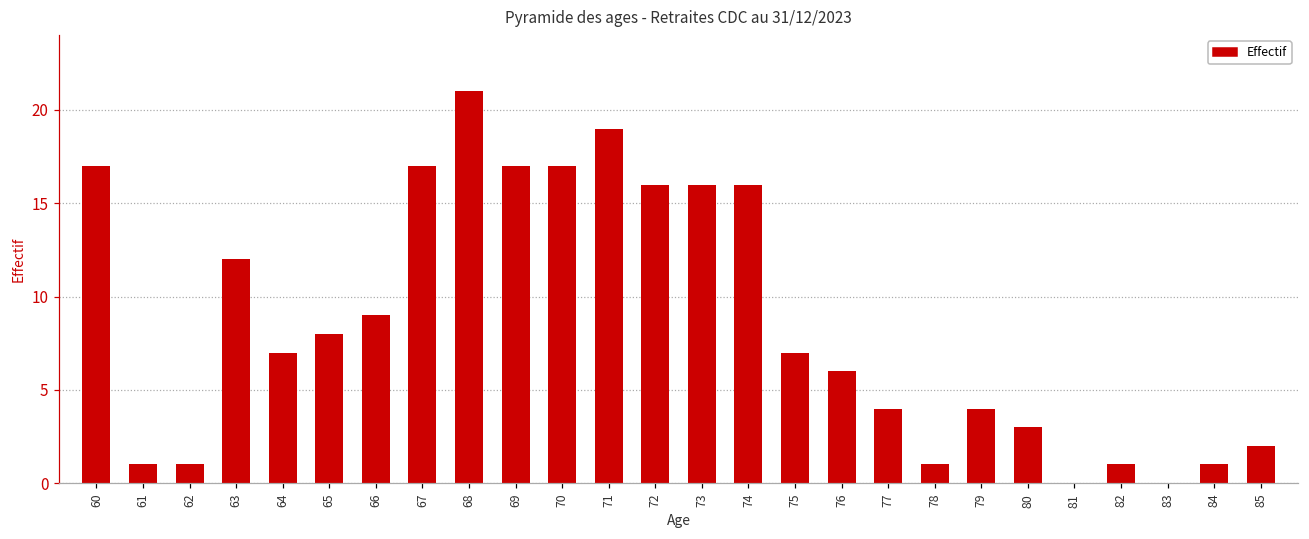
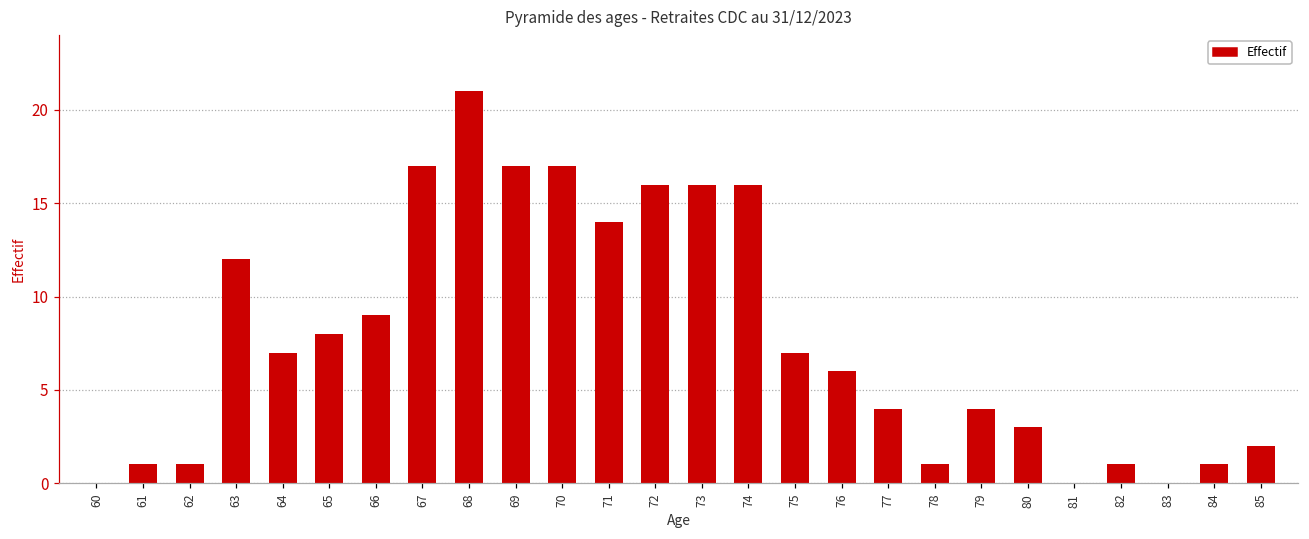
  {
-   "60": 17,
+   "60": 0,
    "61": 1,
    "62": 1,
    "63": 12,
    "64": 7,
    "65": 8,
    "66": 9,
    "67": 17,
    "68": 21,
    "69": 17,
    "70": 17,
-   "71": 19,
+   "71": 14,
    "72": 16,
    "73": 16,
    "74": 16,
    "75": 7,
    "76": 6,
    "77": 4,
    "78": 1,
    "79": 4,
    "80": 3,
    "81": 0,
    "82": 1,
    "83": 0,
    "84": 1,
    "85": 2
  }
